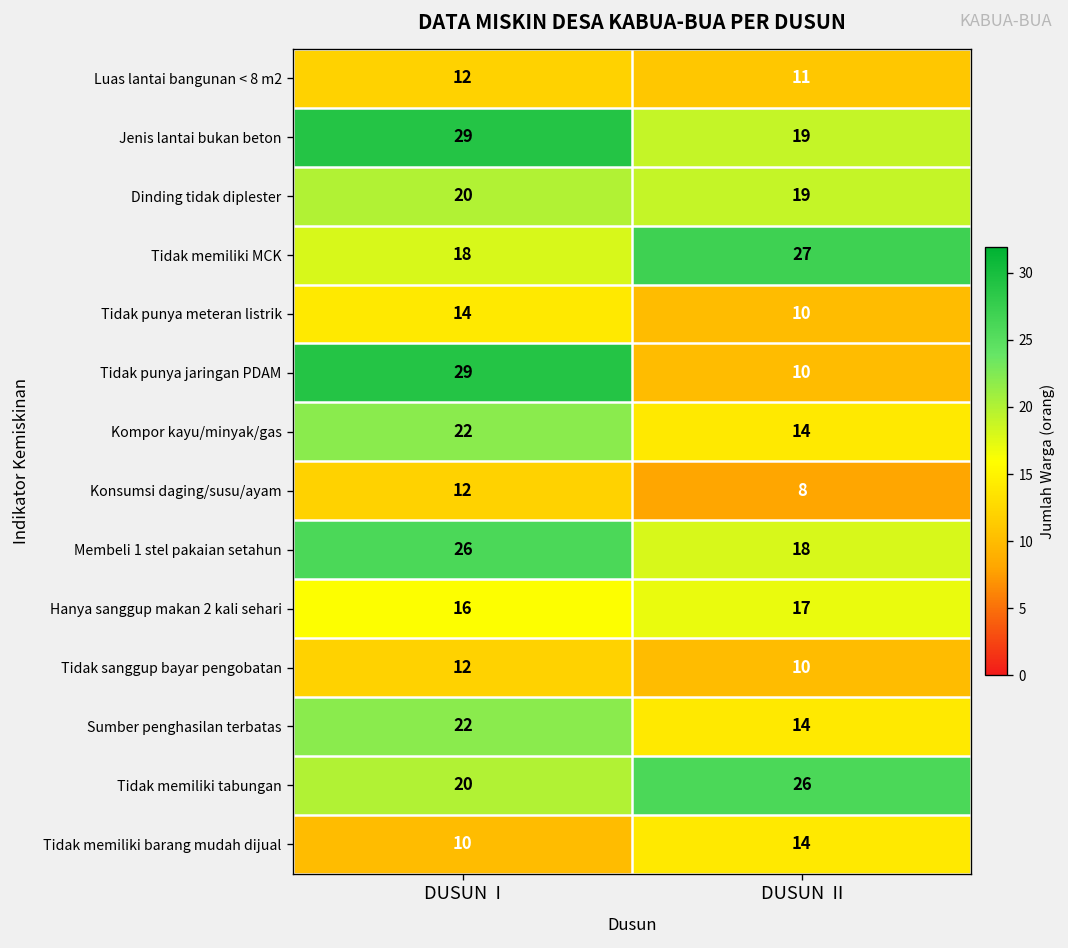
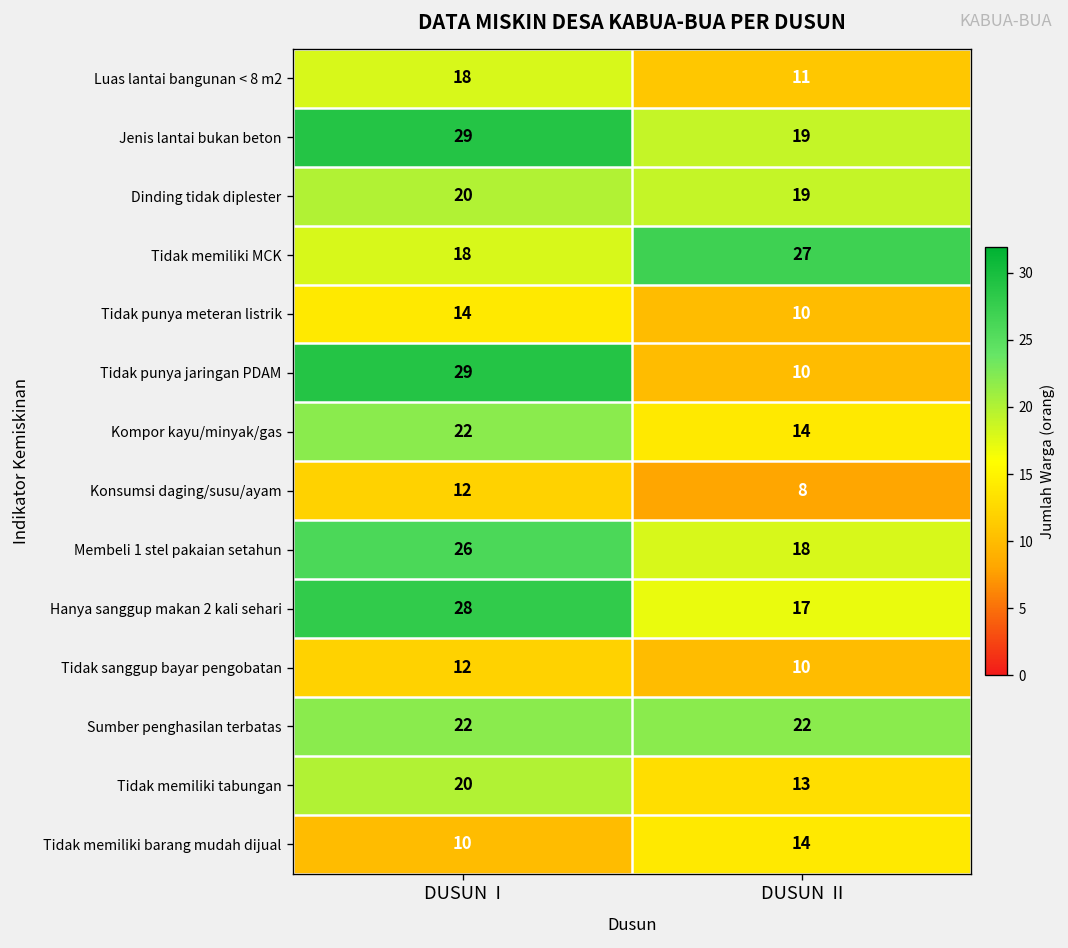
  {
    "Luas lantai bangunan < 8 m2": {
-     "DUSUN I": 12,
+     "DUSUN I": 18,
      "DUSUN II": 11
    },
    "Jenis lantai bukan beton": {
      "DUSUN I": 29,
      "DUSUN II": 19
    },
    "Dinding tidak diplester": {
      "DUSUN I": 20,
      "DUSUN II": 19
    },
    "Tidak memiliki MCK": {
      "DUSUN I": 18,
      "DUSUN II": 27
    },
    "Tidak punya meteran listrik": {
      "DUSUN I": 14,
      "DUSUN II": 10
    },
    "Tidak punya jaringan PDAM": {
      "DUSUN I": 29,
      "DUSUN II": 10
    },
    "Kompor kayu/minyak/gas": {
      "DUSUN I": 22,
      "DUSUN II": 14
    },
    "Konsumsi daging/susu/ayam": {
      "DUSUN I": 12,
      "DUSUN II": 8
    },
    "Membeli 1 stel pakaian setahun": {
      "DUSUN I": 26,
      "DUSUN II": 18
    },
    "Hanya sanggup makan 2 kali sehari": {
-     "DUSUN I": 16,
+     "DUSUN I": 28,
      "DUSUN II": 17
    },
    "Tidak sanggup bayar pengobatan": {
      "DUSUN I": 12,
      "DUSUN II": 10
    },
    "Sumber penghasilan terbatas": {
      "DUSUN I": 22,
-     "DUSUN II": 14
+     "DUSUN II": 22
    },
    "Tidak memiliki tabungan": {
      "DUSUN I": 20,
-     "DUSUN II": 26
+     "DUSUN II": 13
    },
    "Tidak memiliki barang mudah dijual": {
      "DUSUN I": 10,
      "DUSUN II": 14
    }
  }
